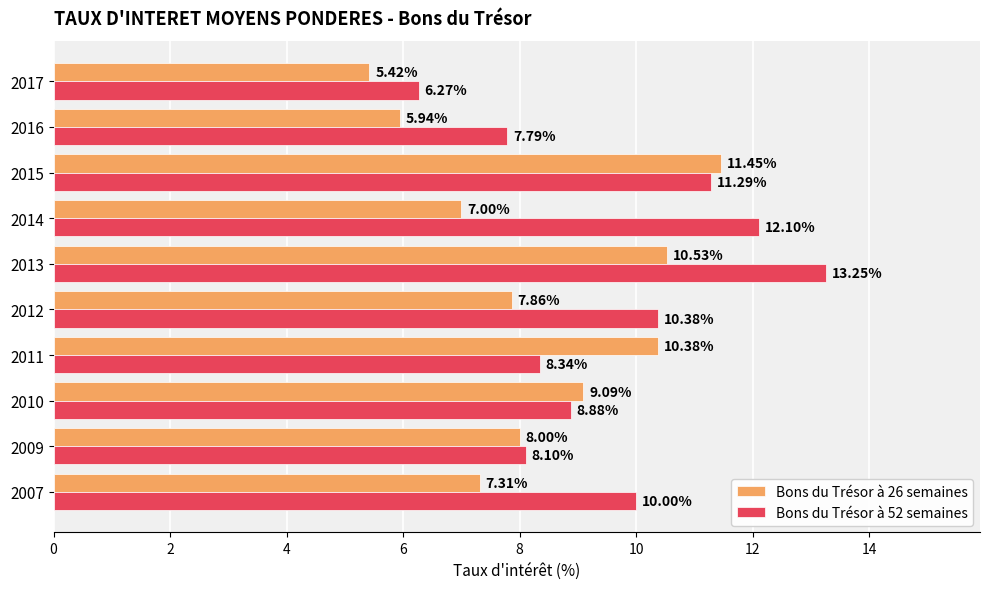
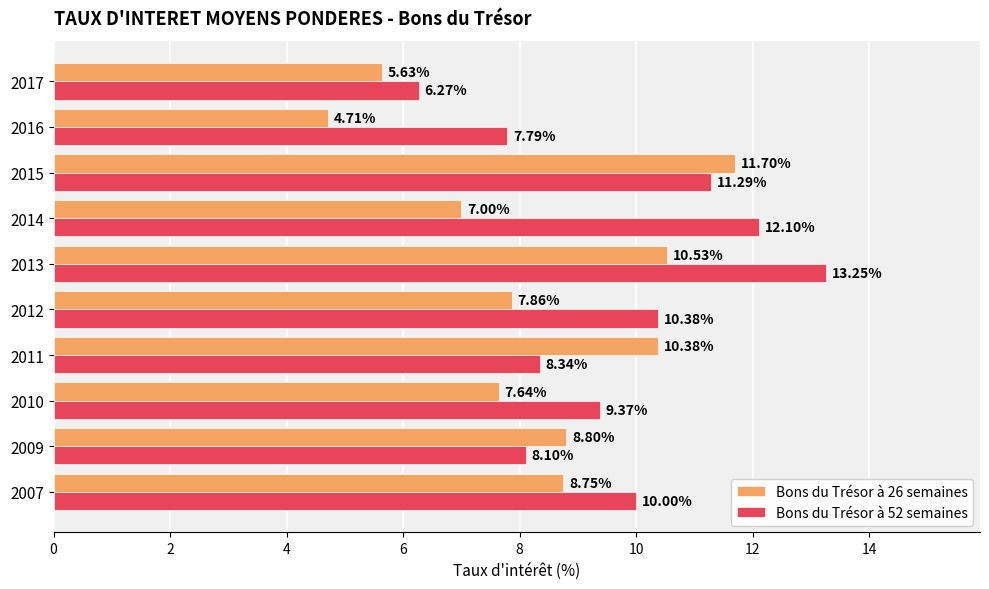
  {
    "Bons du Trésor à 26 semaines": {
-     "2017": "5.42%",
-     "2016": "5.94%",
-     "2015": "11.45%",
+     "2017": "5.63%",
+     "2016": "4.71%",
+     "2015": "11.70%",
      "2014": "7.00%",
      "2013": "10.53%",
      "2012": "7.86%",
      "2011": "10.38%",
-     "2010": "9.09%",
-     "2009": "8.00%",
-     "2007": "7.31%"
+     "2010": "7.64%",
+     "2009": "8.80%",
+     "2007": "8.75%"
    },
    "Bons du Trésor à 52 semaines": {
      "2017": "6.27%",
      "2016": "7.79%",
      "2015": "11.29%",
      "2014": "12.10%",
      "2013": "13.25%",
      "2012": "10.38%",
      "2011": "8.34%",
-     "2010": "8.88%",
+     "2010": "9.37%",
      "2009": "8.10%",
      "2007": "10.00%"
    }
  }
